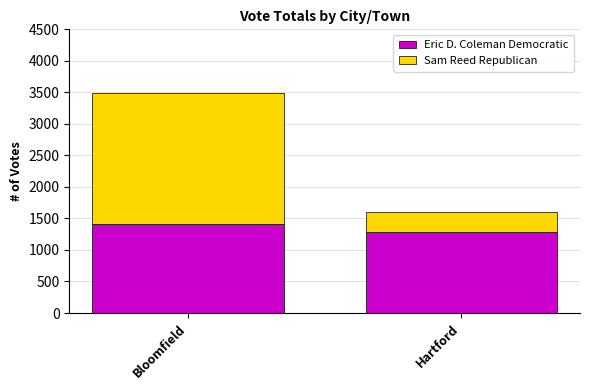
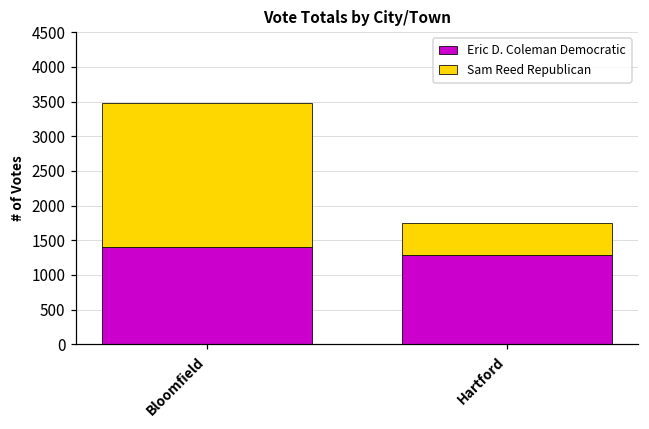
  {
    "Eric D. Coleman Democratic": {
      "Bloomfield": 1400,
      "Hartford": 1300
    },
    "Sam Reed Republican": {
      "Bloomfield": 2100,
-     "Hartford": 300
+     "Hartford": 500
    }
  }
